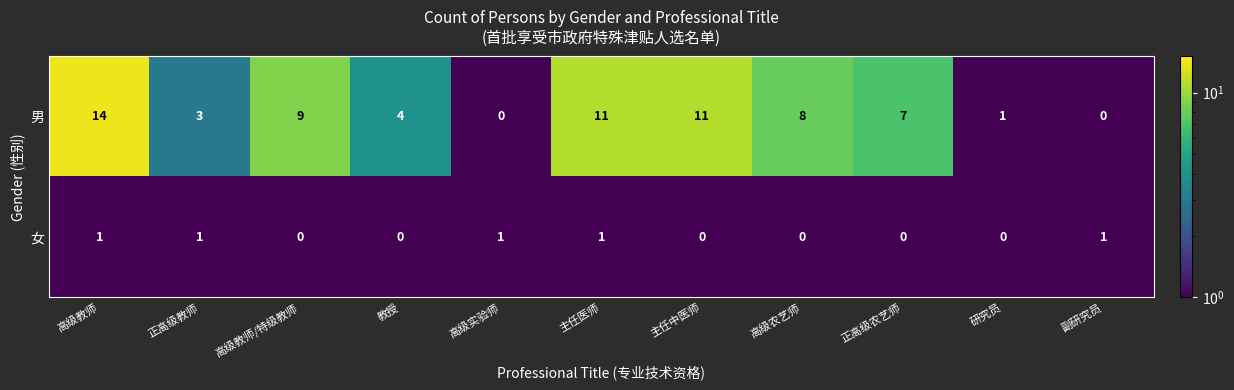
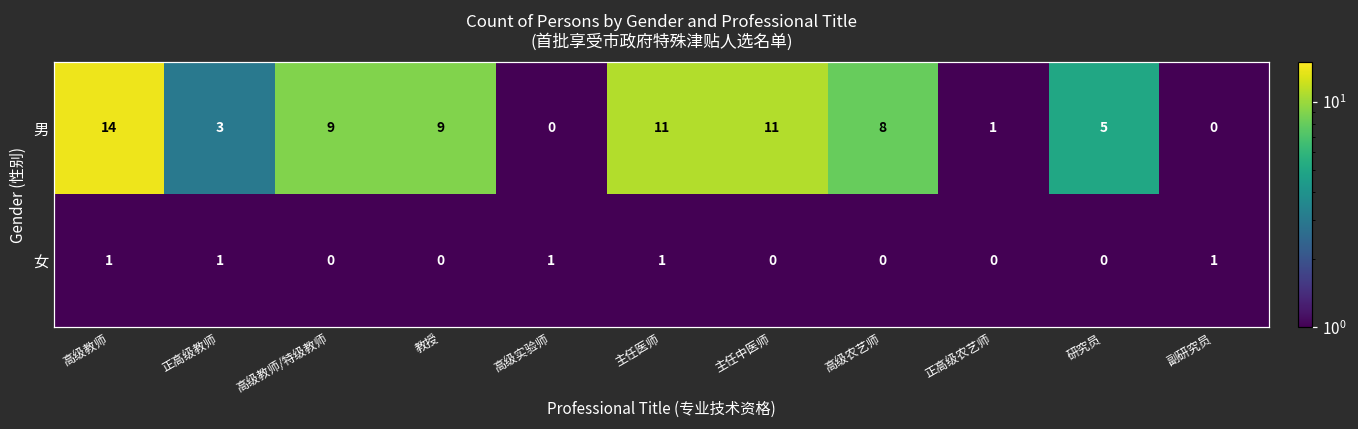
  {
    "男": {
      "高级教师": 14,
      "正高级教师": 3,
      "高级教师/特级教师": 9,
-     "教授": 4,
+     "教授": 9,
      "高级实验师": 0,
      "主任医师": 11,
      "主任中医师": 11,
      "高级农艺师": 8,
-     "正高级农艺师": 7,
-     "研究员": 1,
+     "正高级农艺师": 1,
+     "研究员": 5,
      "副研究员": 0
    },
    "女": {
      "高级教师": 1,
      "正高级教师": 1,
      "高级教师/特级教师": 0,
      "教授": 0,
      "高级实验师": 1,
      "主任医师": 1,
      "主任中医师": 0,
      "高级农艺师": 0,
      "正高级农艺师": 0,
      "研究员": 0,
      "副研究员": 1
    }
  }
